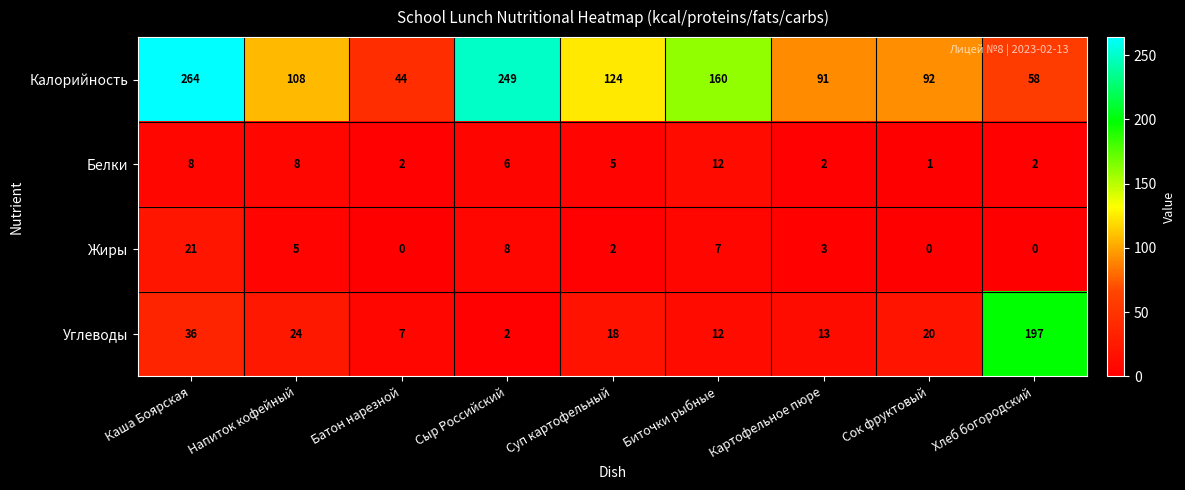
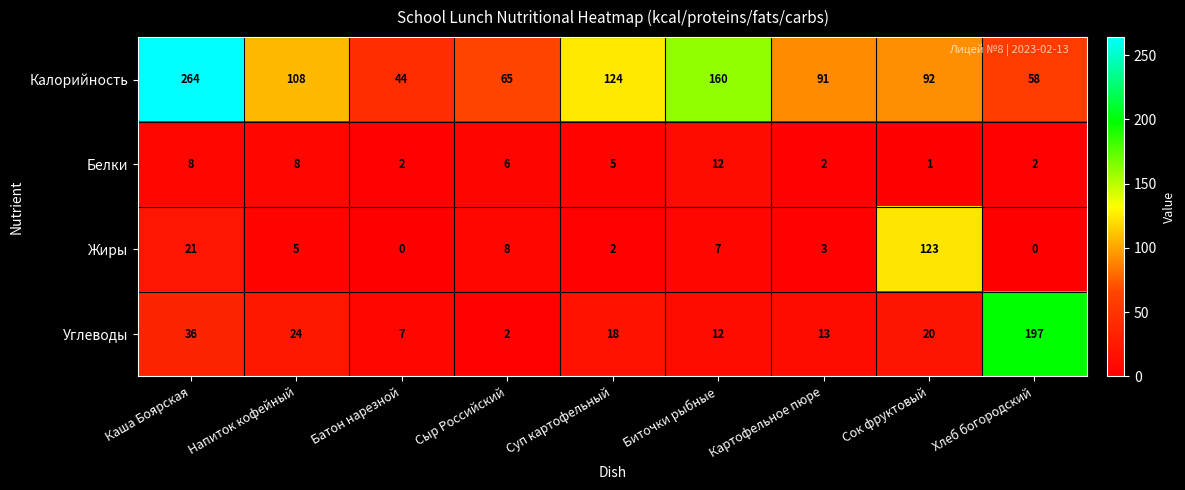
  {
    "Калорийность": {
      "Каша Боярская": 264,
      "Напиток кофейный": 108,
      "Батон нарезной": 44,
-     "Сыр Российский": 249,
+     "Сыр Российский": 65,
      "Суп картофельный": 124,
      "Биточки рыбные": 160,
      "Картофельное пюре": 91,
      "Сок фруктовый": 92
    },
    "Белки": {
      "Каша Боярская": 8,
      "Напиток кофейный": 8,
      "Батон нарезной": 2,
      "Сыр Российский": 6,
      "Суп картофельный": 5,
      "Биточки рыбные": 12,
      "Картофельное пюре": 2,
      "Сок фруктовый": 1,
      "Хлеб богородский": 2
    },
    "Жиры": {
      "Каша Боярская": 21,
      "Напиток кофейный": 5,
      "Батон нарезной": 0,
      "Сыр Российский": 8,
      "Суп картофельный": 2,
      "Биточки рыбные": 7,
      "Картофельное пюре": 3,
-     "Сок фруктовый": 0,
+     "Сок фруктовый": 123,
      "Хлеб богородский": 0
    },
    "Углеводы": {
      "Каша Боярская": 36,
      "Напиток кофейный": 24,
      "Батон нарезной": 7,
      "Сыр Российский": 2,
      "Суп картофельный": 18,
      "Биточки рыбные": 12,
      "Картофельное пюре": 13,
      "Сок фруктовый": 20,
      "Хлеб богородский": 197
    }
  }
